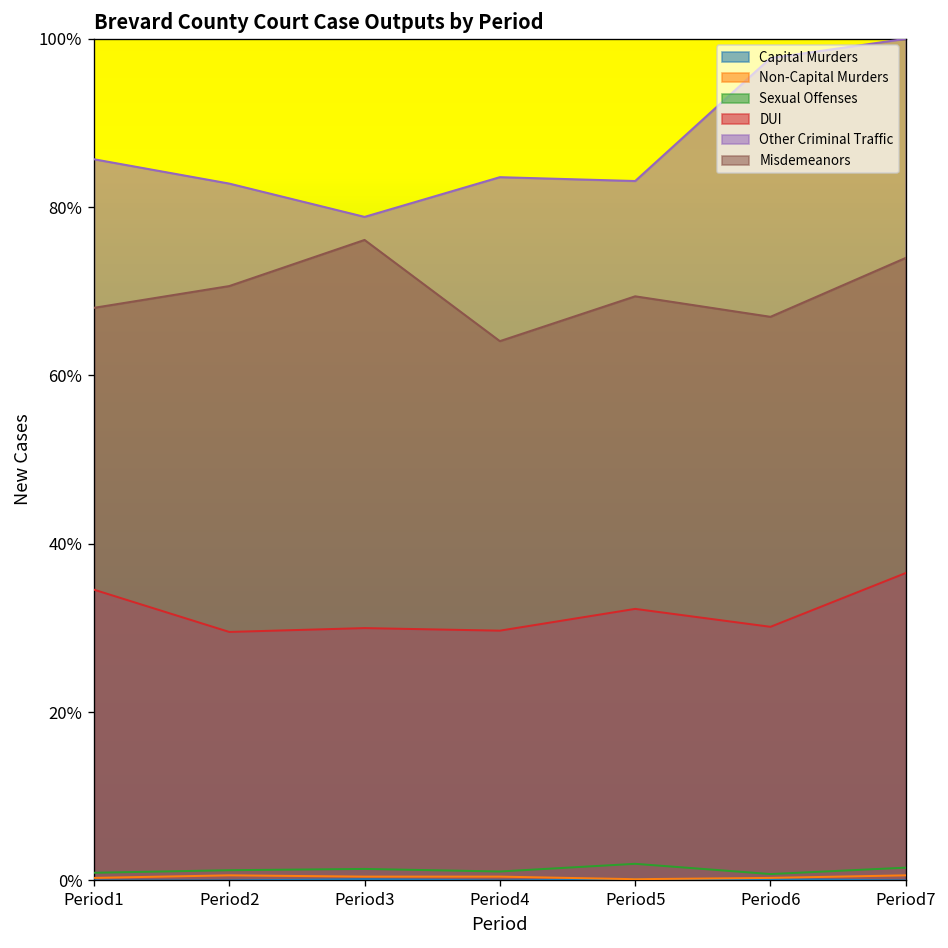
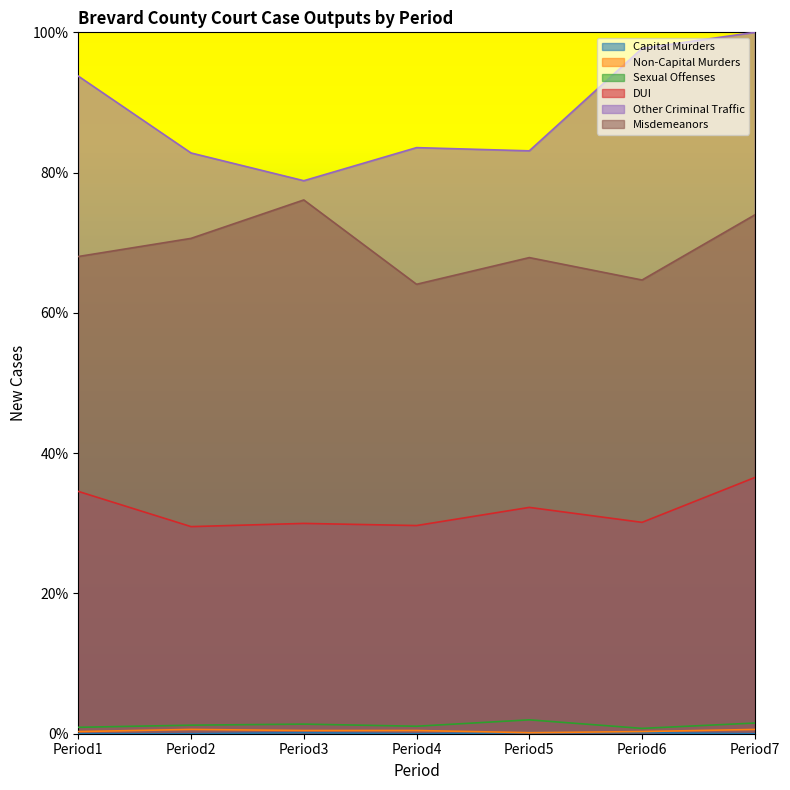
  {
    "Capital Murders": {
      "Period2": "0%",
      "Period4": "0%",
      "Period7": "0%"
    },
    "Non-Capital Murders": {
      "Period2": "1%",
      "Period4": "0%",
      "Period7": "1%"
    },
    "Sexual Offenses": {
      "Period1": "1%",
      "Period2": "1%",
      "Period3": "1%",
      "Period4": "1%",
      "Period5": "2%",
      "Period6": "1%",
      "Period7": "2%"
    },
    "DUI": {
      "Period1": "35%",
      "Period2": "30%",
      "Period3": "30%",
      "Period4": "30%",
      "Period5": "32%",
      "Period6": "30%",
      "Period7": "37%"
    },
    "Other Criminal Traffic": {
-     "Period1": "86%",
+     "Period1": "94%",
      "Period2": "83%",
      "Period3": "79%",
      "Period4": "84%",
      "Period5": "83%",
      "Period7": "100%"
    },
    "Misdemeanors": {
      "Period1": "68%",
      "Period2": "71%",
      "Period3": "76%",
      "Period4": "64%",
-     "Period5": "69%",
-     "Period6": "67%",
+     "Period5": "68%",
+     "Period6": "65%",
      "Period7": "74%"
    }
  }
